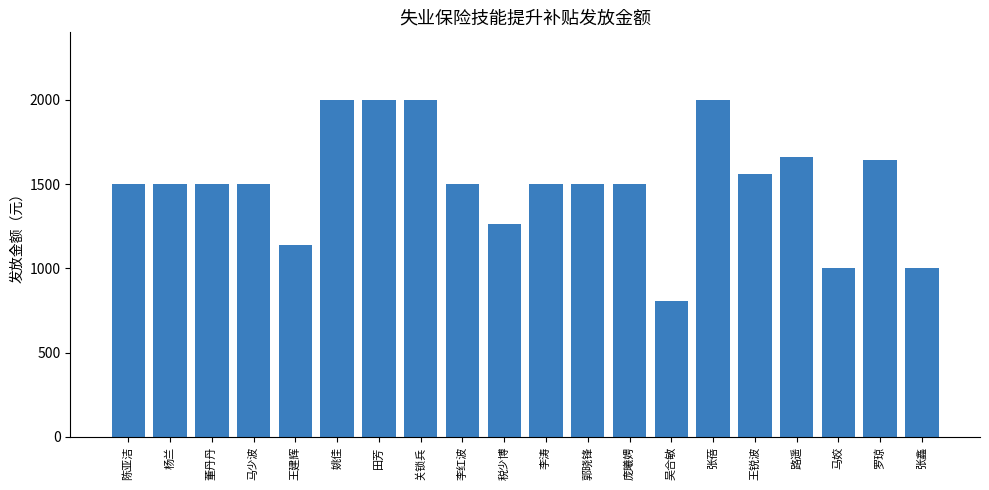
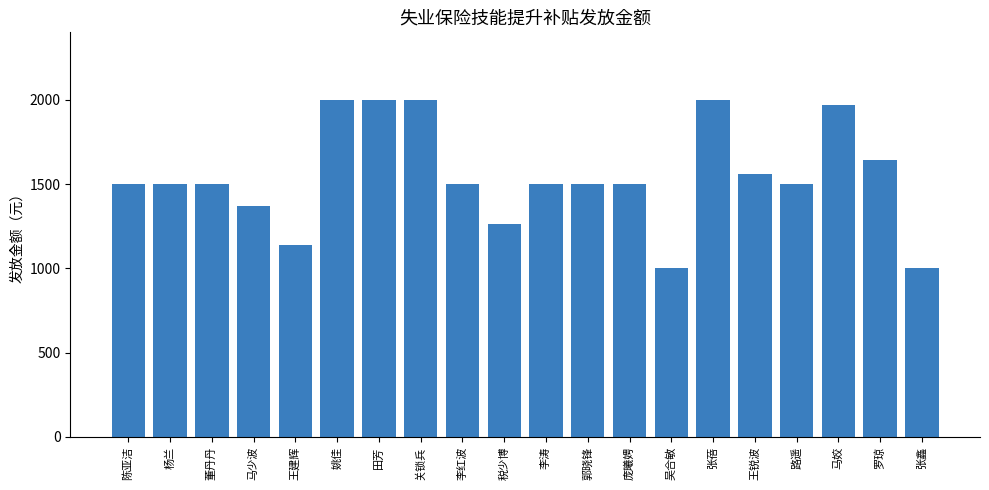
  {
    "陈亚洁": 1500,
    "杨兰": 1500,
    "董丹丹": 1500,
-   "马少波": 1500,
+   "马少波": 1370,
    "王建辉": 1140,
    "姚佳": 2000,
    "田芳": 2000,
    "关锁兵": 2000,
    "李红波": 1500,
    "税少博": 1260,
    "李涛": 1500,
    "郭晓锋": 1500,
    "庞曦娉": 1500,
-   "吴合敏": 810,
+   "吴合敏": 1000,
    "张蓓": 2000,
    "王锐波": 1560,
-   "路遥": 1660,
-   "马姣": 1000,
+   "路遥": 1500,
+   "马姣": 1970,
    "罗琼": 1650,
    "张鑫": 1000
  }
